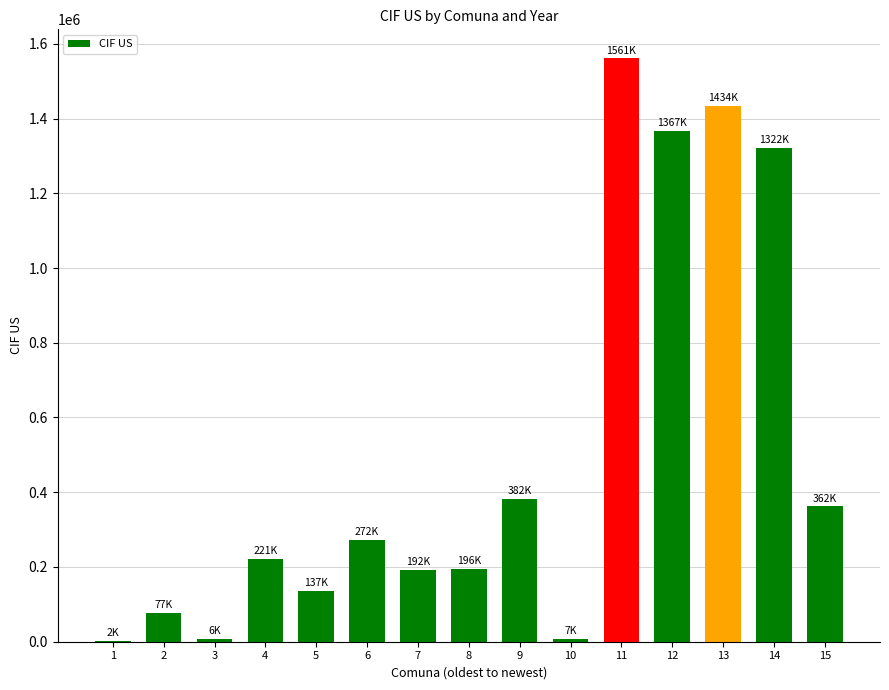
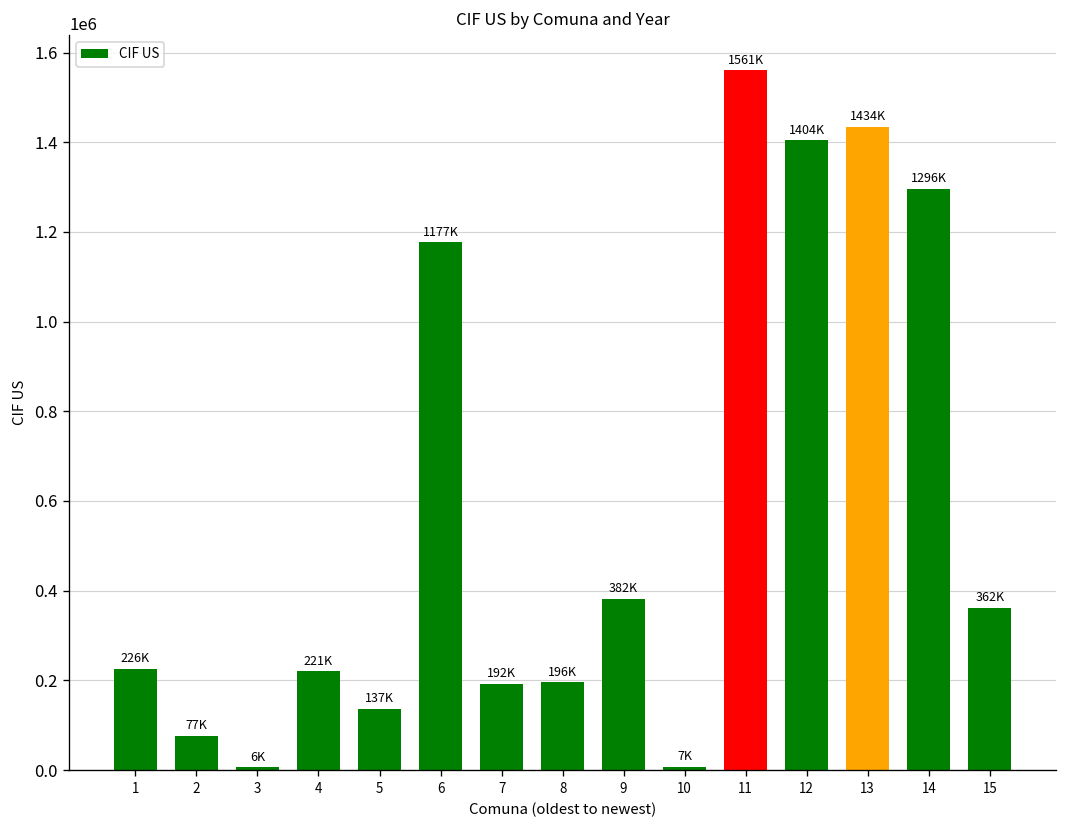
  {
-   "1": "2K",
+   "1": "226K",
    "2": "77K",
    "3": "6K",
    "4": "221K",
    "5": "137K",
-   "6": "272K",
+   "6": "1177K",
    "7": "192K",
    "8": "196K",
    "9": "382K",
    "10": "7K",
    "11": "1561K",
-   "12": "1367K",
+   "12": "1404K",
    "13": "1434K",
-   "14": "1322K",
+   "14": "1296K",
    "15": "362K"
  }
